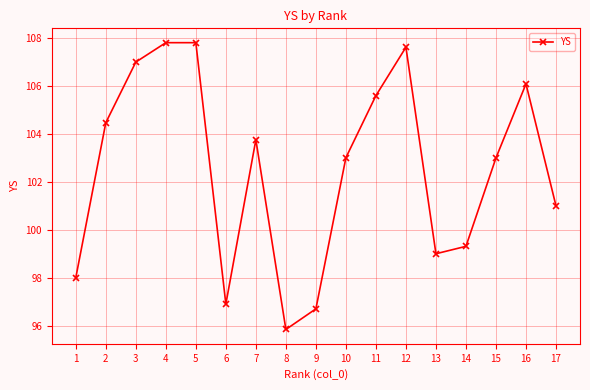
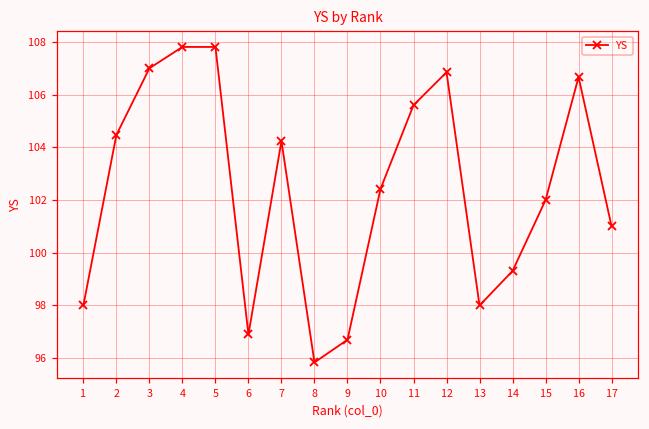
  {
    "1": 98.0,
    "2": 104.5,
    "3": 107.0,
    "4": 107.8,
    "5": 107.8,
    "6": 96.9,
-   "7": 103.8,
+   "7": 104.2,
    "8": 95.8,
    "9": 96.7,
-   "10": 103.0,
+   "10": 102.4,
    "11": 105.6,
-   "12": 107.6,
-   "13": 99,
+   "12": 106.9,
+   "13": 98,
    "14": 99.3,
-   "15": 103,
-   "16": 106.1,
+   "15": 102,
+   "16": 106.7,
    "17": 101.0
  }
